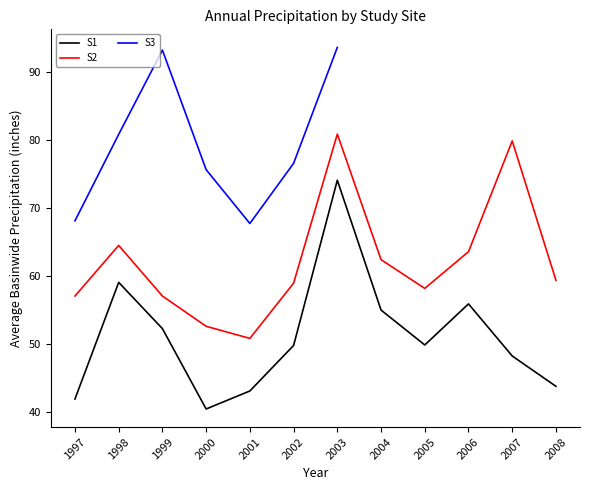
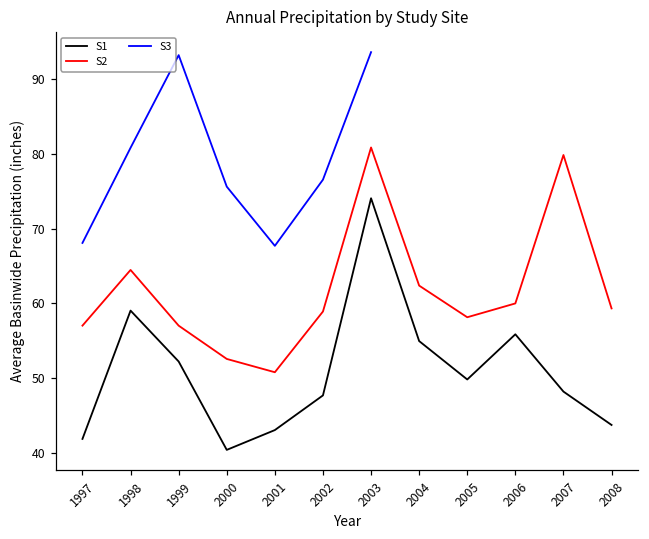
  {
    "S1": {
      "1997": 42,
      "1998": 59,
      "1999": 52,
      "2000": 40,
      "2001": 43,
-     "2002": 50,
+     "2002": 48,
      "2003": 74,
      "2004": 55,
      "2005": 50,
      "2006": 56,
      "2007": 48,
      "2008": 44
    },
    "S2": {
      "1997": 57,
      "1998": 64,
      "1999": 57,
      "2000": 53,
      "2001": 51,
      "2002": 59,
      "2003": 81,
      "2004": 62,
      "2005": 58,
-     "2006": 64,
+     "2006": 60,
      "2007": 80,
      "2008": 59
    },
    "S3": {
      "1997": 68,
      "1998": 81,
      "1999": 93,
      "2000": 76,
      "2001": 68,
      "2002": 77,
      "2003": 94
    }
  }
